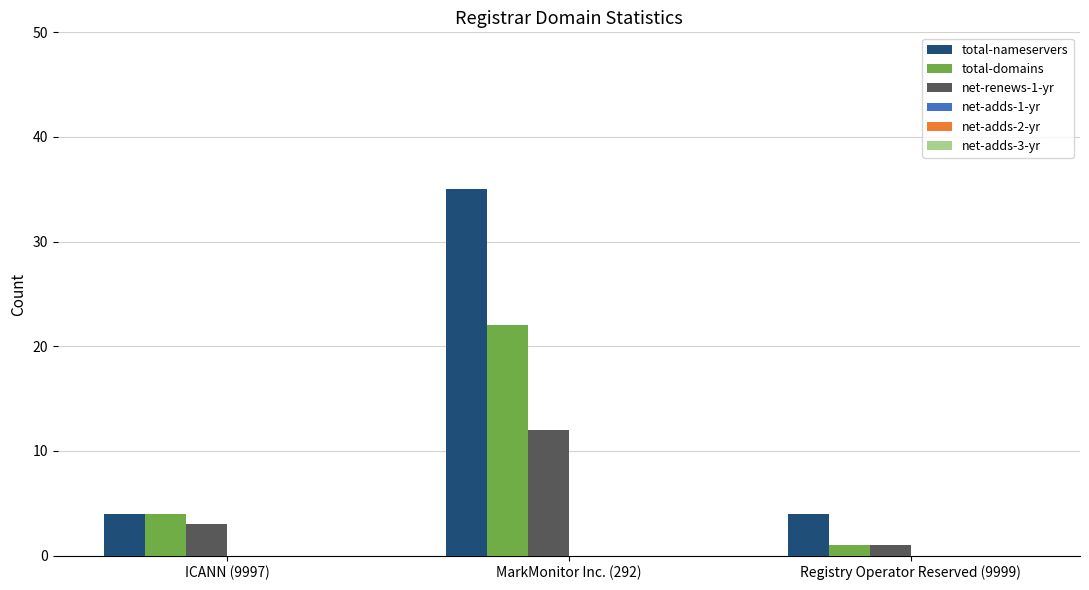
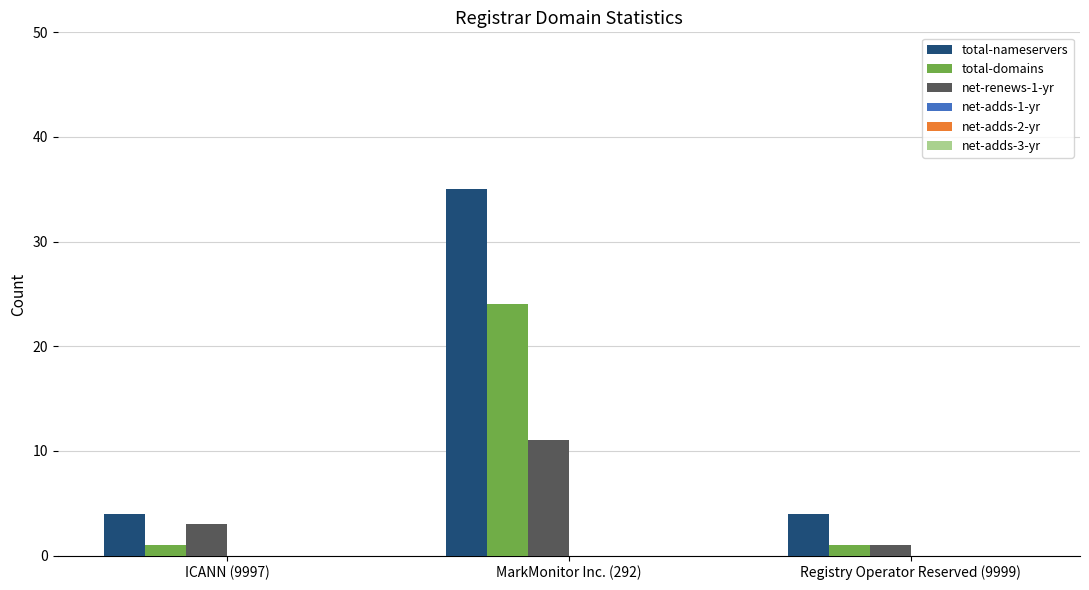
  {
    "total-nameservers": {
      "ICANN (9997)": 4,
      "MarkMonitor Inc. (292)": 35,
      "Registry Operator Reserved (9999)": 4
    },
    "total-domains": {
-     "ICANN (9997)": 4,
-     "MarkMonitor Inc. (292)": 22,
+     "ICANN (9997)": 1,
+     "MarkMonitor Inc. (292)": 24,
      "Registry Operator Reserved (9999)": 1
    },
    "net-renews-1-yr": {
      "ICANN (9997)": 3,
-     "MarkMonitor Inc. (292)": 12,
+     "MarkMonitor Inc. (292)": 11,
      "Registry Operator Reserved (9999)": 1
    },
    "net-adds-1-yr": {
      "ICANN (9997)": 0,
      "MarkMonitor Inc. (292)": 0,
      "Registry Operator Reserved (9999)": 0
    },
    "net-adds-2-yr": {
      "ICANN (9997)": 0,
      "MarkMonitor Inc. (292)": 0,
      "Registry Operator Reserved (9999)": 0
    },
    "net-adds-3-yr": {
      "ICANN (9997)": 0,
      "MarkMonitor Inc. (292)": 0,
      "Registry Operator Reserved (9999)": 0
    }
  }
